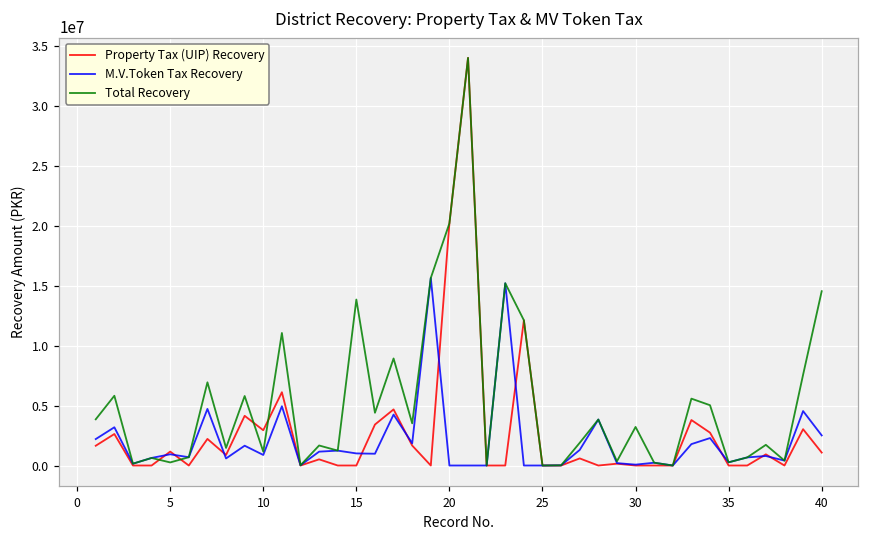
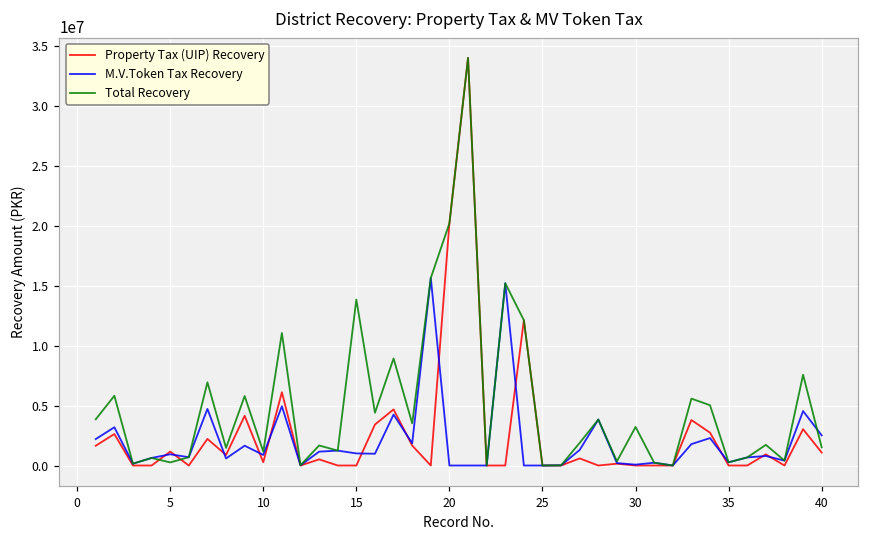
  {
    "Property Tax (UIP) Recovery": {
-     "10": 2900000,
+     "10": 300000,
      "15": 0,
      "35": 0,
      "40": 1100000
    },
    "M.V.Token Tax Recovery": {
      "10": 900000,
      "15": 1000000,
      "20": 0,
      "40": 2500000
    },
    "Total Recovery": {
      "5": 300000,
      "10": 1200000,
      "15": 13900000,
      "30": 3200000,
-     "40": 14500000
+     "40": 1500000
    }
  }
